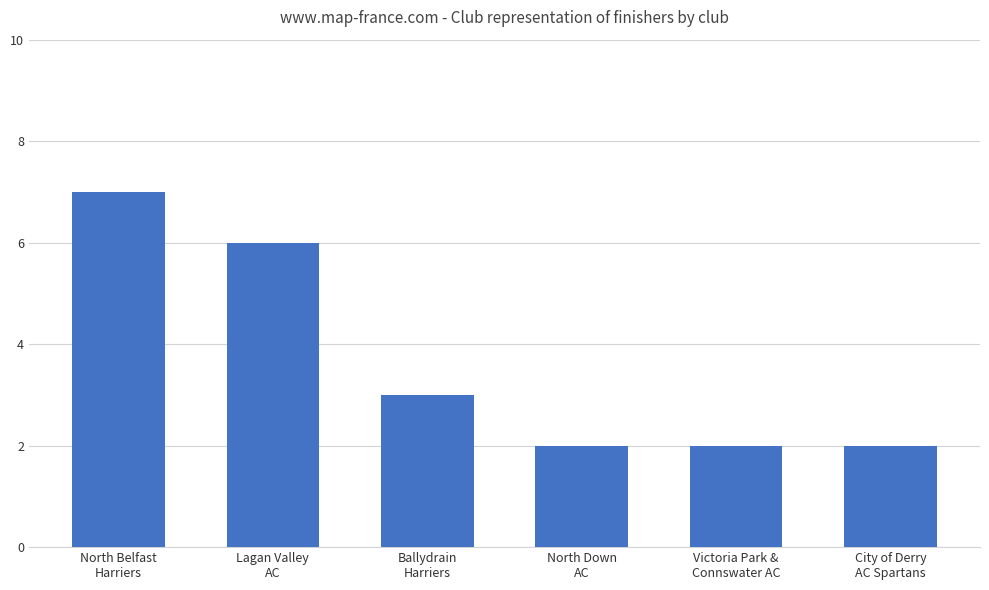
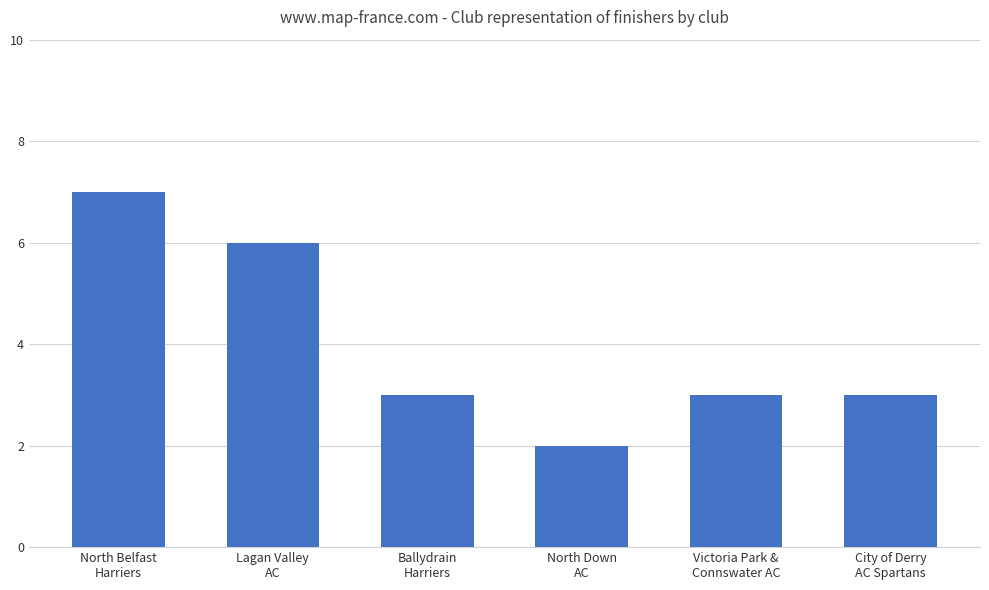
  {
    "North Belfast Harriers": 7,
    "Lagan Valley AC": 6,
    "Ballydrain Harriers": 3,
    "North Down AC": 2,
-   "Victoria Park & Connswater AC": 2,
-   "City of Derry AC Spartans": 2
+   "Victoria Park & Connswater AC": 3,
+   "City of Derry AC Spartans": 3
  }
